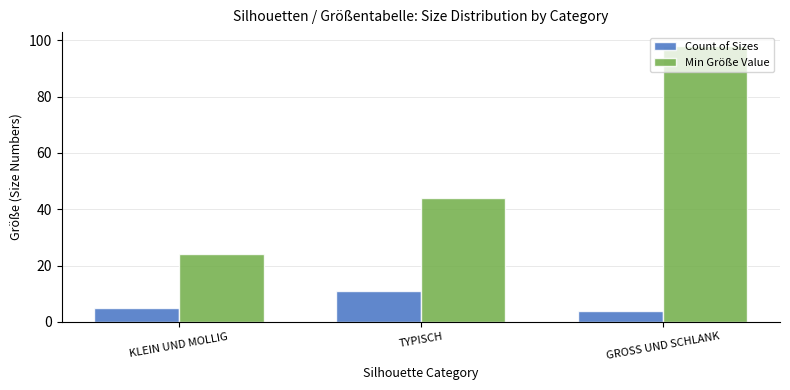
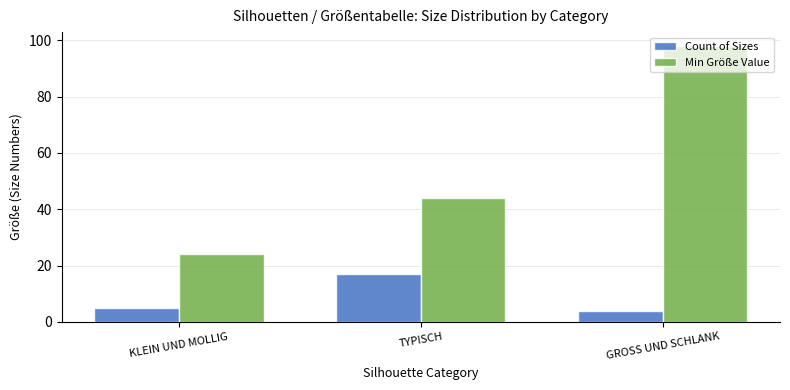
  {
    "Count of Sizes": {
      "KLEIN UND MOLLIG": 5,
-     "TYPISCH": 11,
+     "TYPISCH": 17,
      "GROSS UND SCHLANK": 4
    },
    "Min Größe Value": {
      "KLEIN UND MOLLIG": 24,
      "TYPISCH": 44
    }
  }
